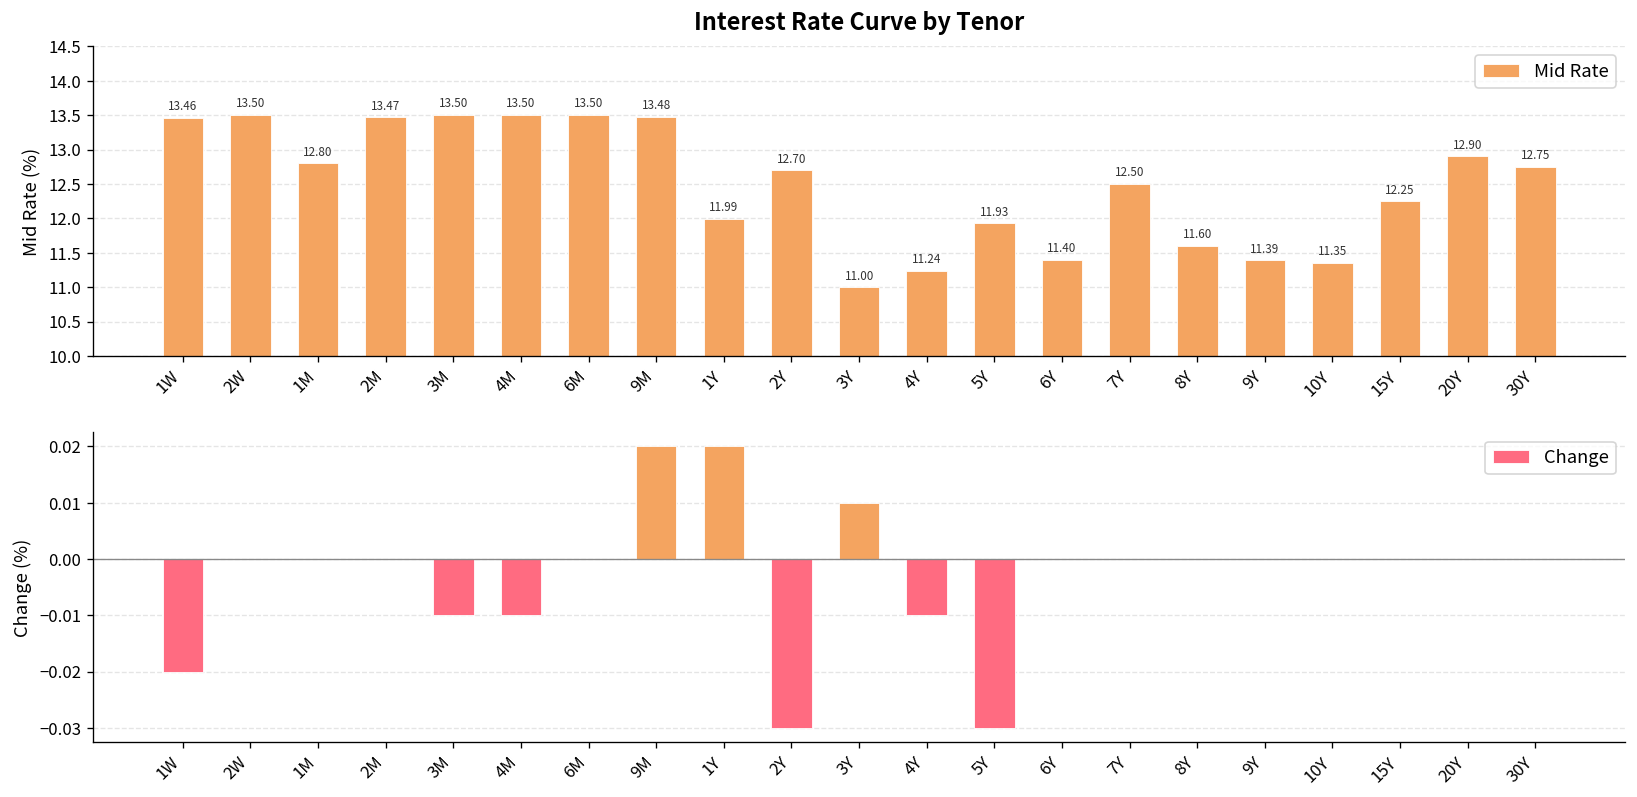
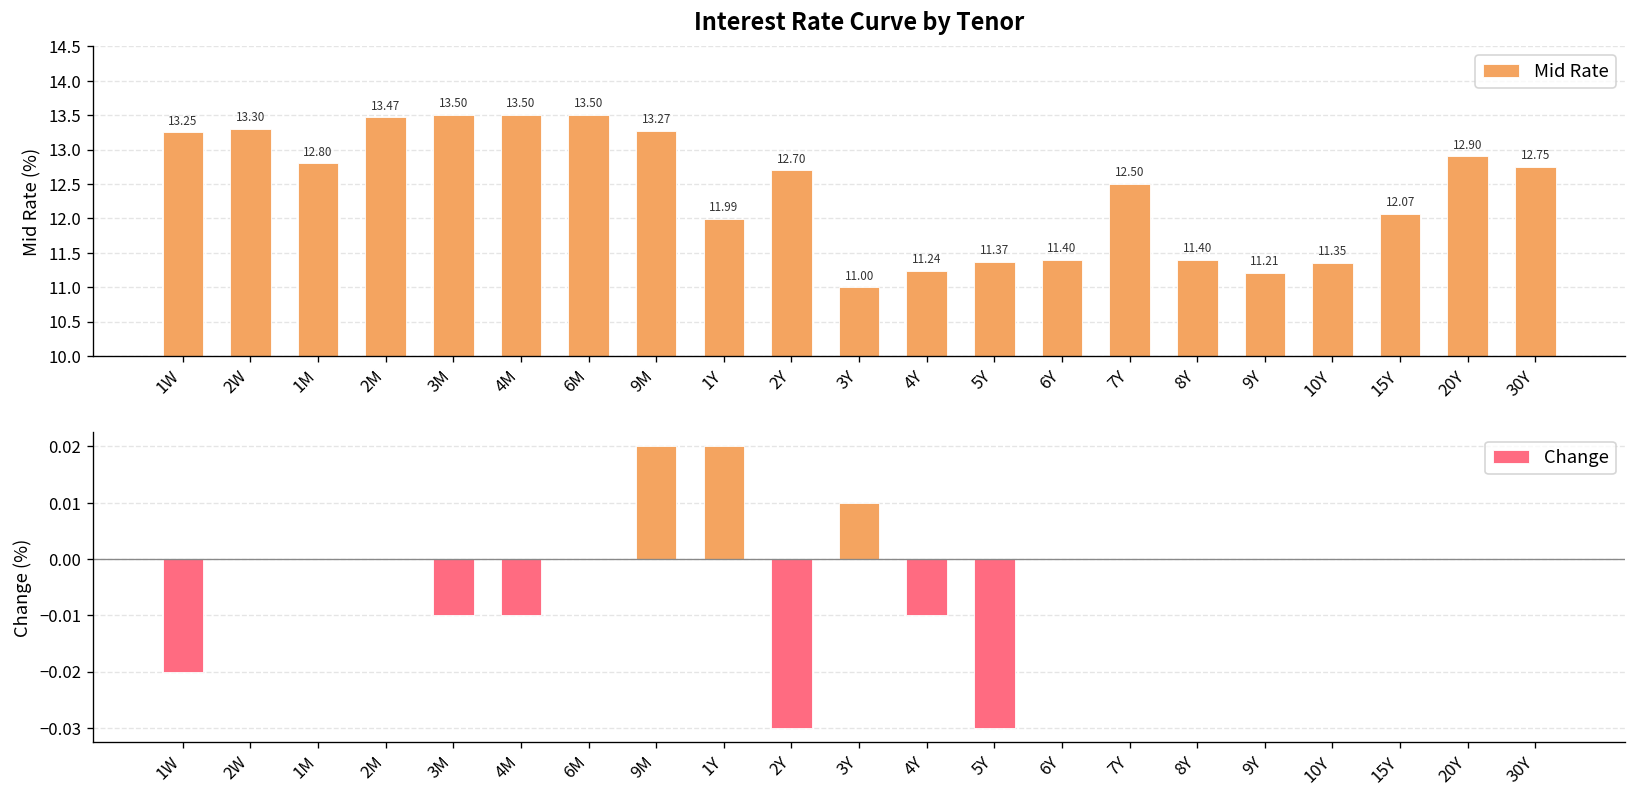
  {
    "Interest Rate Curve by Tenor": {
-     "1W": 13.46,
-     "2W": 13.50,
+     "1W": 13.25,
+     "2W": 13.30,
      "1M": 12.80,
      "2M": 13.47,
      "3M": 13.50,
      "4M": 13.50,
      "6M": 13.50,
-     "9M": 13.48,
+     "9M": 13.27,
      "1Y": 11.99,
      "2Y": 12.70,
      "3Y": 11.00,
      "4Y": 11.24,
-     "5Y": 11.93,
+     "5Y": 11.37,
      "6Y": 11.40,
      "7Y": 12.50,
-     "8Y": 11.60,
-     "9Y": 11.39,
+     "8Y": 11.40,
+     "9Y": 11.21,
      "10Y": 11.35,
-     "15Y": 12.25,
+     "15Y": 12.07,
      "20Y": 12.90,
      "30Y": 12.75
    }
  }
